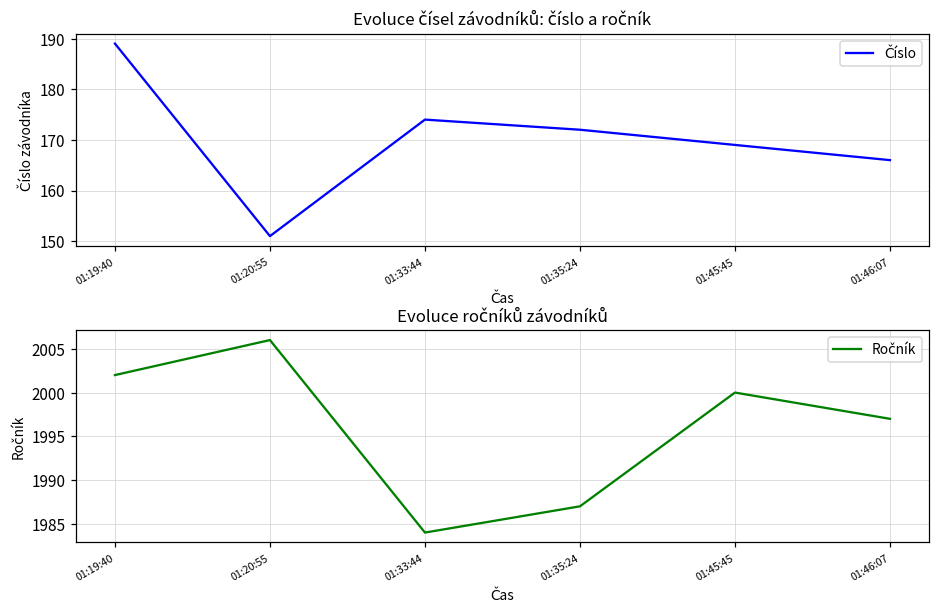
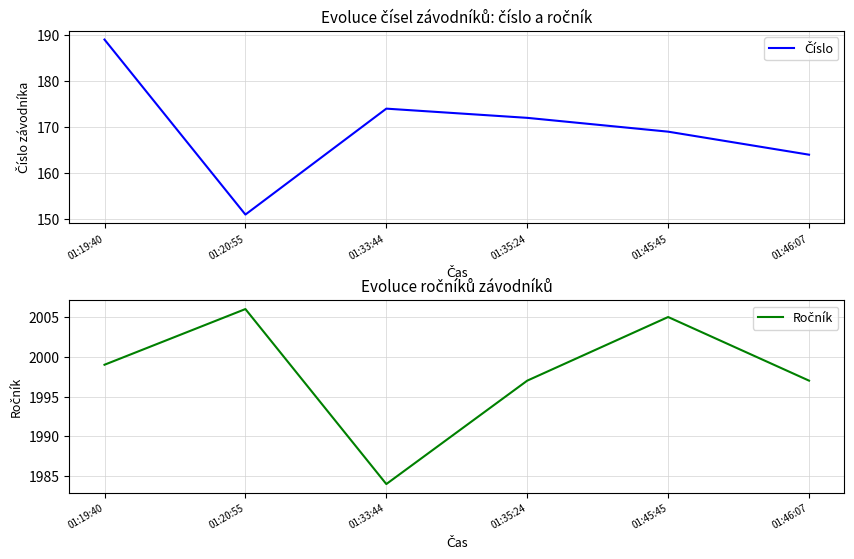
  {
    "Evoluce čísel závodníků: číslo a ročník": {
      "01:19:40": 189,
      "01:20:55": 151,
      "01:33:44": 174,
      "01:35:24": 172,
      "01:45:45": 169,
-     "01:46:07": 166
+     "01:46:07": 164
    },
    "Evoluce ročníků závodníků": {
-     "01:19:40": 2002,
+     "01:19:40": 1999,
      "01:20:55": 2006,
      "01:33:44": 1984,
-     "01:35:24": 1987,
-     "01:45:45": 2000,
+     "01:35:24": 1997,
+     "01:45:45": 2005,
      "01:46:07": 1997
    }
  }
